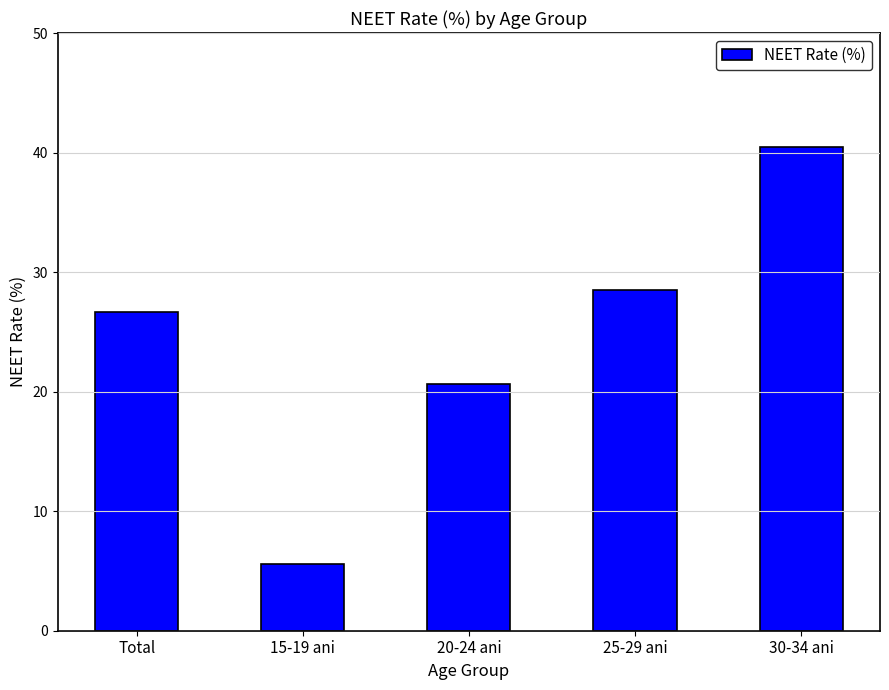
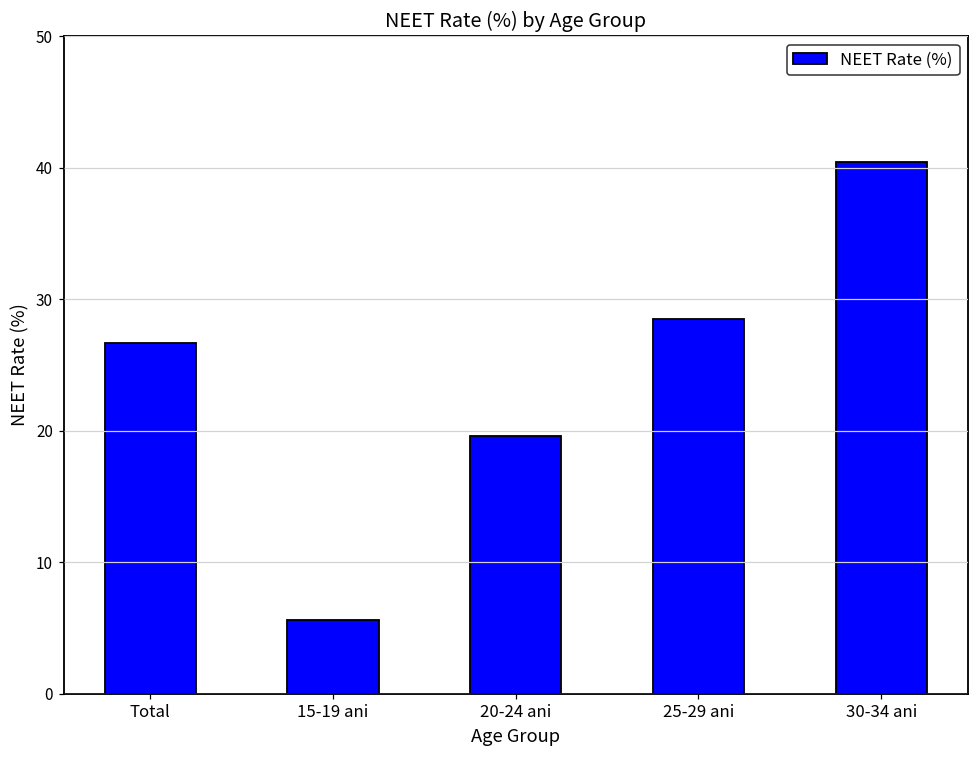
  {
    "Total": 26.6,
    "15-19 ani": 5.6,
-   "20-24 ani": 20.6,
+   "20-24 ani": 19.6,
    "25-29 ani": 28.5,
    "30-34 ani": 40.4
  }
